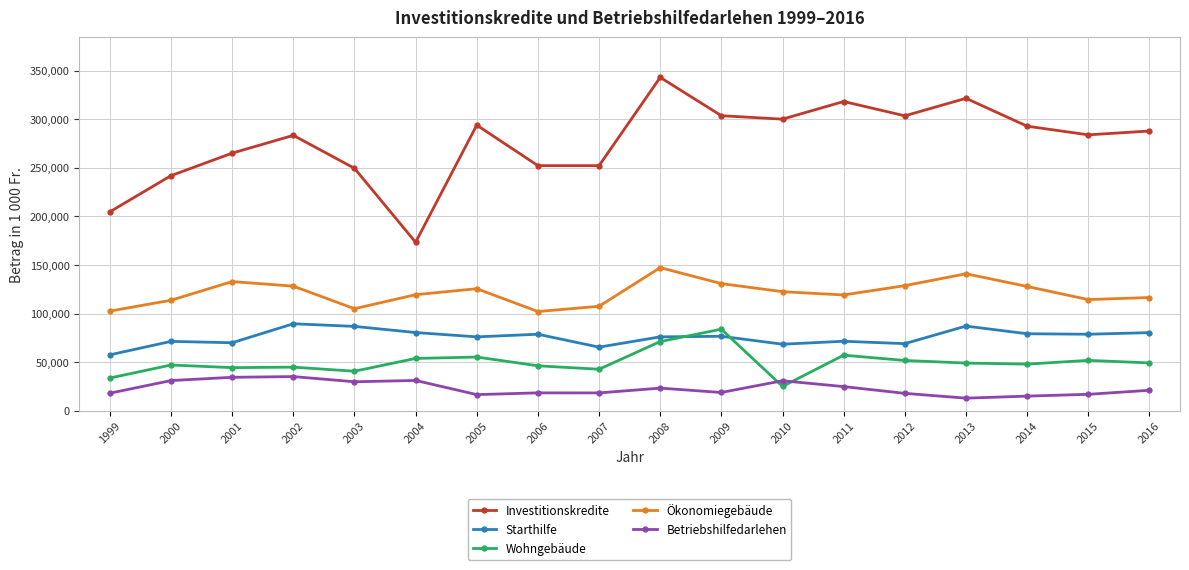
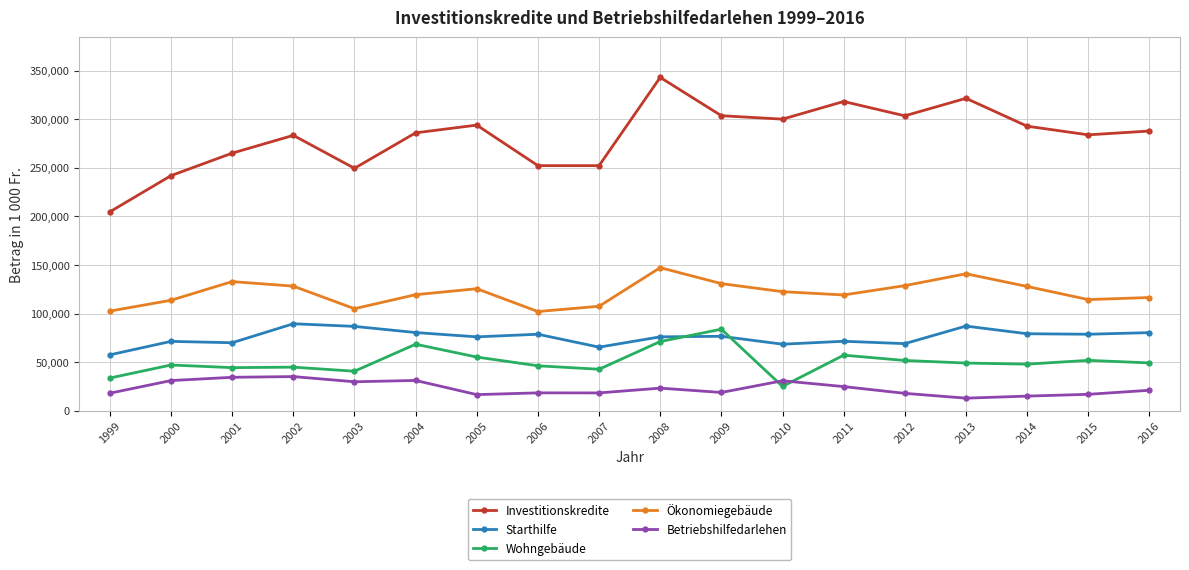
  {
    "Investitionskredite": {
      "1999": "200,000",
      "2000": "240,000",
      "2001": "270,000",
      "2002": "280,000",
      "2003": "250,000",
-     "2004": "170,000",
+     "2004": "290,000",
      "2005": "290,000",
      "2006": "250,000",
      "2007": "250,000",
      "2008": "340,000",
      "2009": "300,000",
      "2010": "300,000",
      "2011": "320,000",
      "2012": "300,000",
      "2013": "320,000",
      "2014": "290,000",
      "2015": "280,000",
      "2016": "290,000"
    },
    "Starthilfe": {
      "1999": "60,000",
      "2000": "70,000",
      "2001": "70,000",
      "2002": "90,000",
      "2003": "90,000",
      "2004": "80,000",
      "2005": "80,000",
      "2006": "80,000",
      "2007": "70,000",
      "2008": "80,000",
      "2009": "80,000",
      "2010": "70,000",
      "2011": "70,000",
      "2012": "70,000",
      "2013": "90,000",
      "2014": "80,000",
      "2015": "80,000",
      "2016": "80,000"
    },
    "Wohngebäude": {
      "1999": "30,000",
      "2000": "50,000",
      "2001": "40,000",
      "2002": "40,000",
      "2003": "40,000",
-     "2004": "50,000",
+     "2004": "70,000",
      "2005": "60,000",
      "2006": "50,000",
      "2007": "40,000",
      "2008": "70,000",
      "2009": "80,000",
      "2010": "30,000",
      "2011": "60,000",
      "2012": "50,000",
      "2013": "50,000",
      "2014": "50,000",
      "2015": "50,000",
      "2016": "50,000"
    },
    "Ökonomiegebäude": {
      "1999": "100,000",
      "2000": "110,000",
      "2001": "130,000",
      "2002": "130,000",
      "2003": "110,000",
      "2004": "120,000",
      "2005": "130,000",
      "2006": "100,000",
      "2007": "110,000",
      "2008": "150,000",
      "2009": "130,000",
      "2010": "120,000",
      "2011": "120,000",
      "2012": "130,000",
      "2013": "140,000",
      "2014": "130,000",
      "2015": "110,000",
      "2016": "120,000"
    },
    "Betriebshilfedarlehen": {
      "1999": "20,000",
      "2000": "30,000",
      "2001": "30,000",
      "2002": "40,000",
      "2003": "30,000",
      "2004": "30,000",
      "2005": "20,000",
      "2006": "20,000",
      "2007": "20,000",
      "2008": "20,000",
      "2009": "20,000",
      "2010": "30,000",
      "2011": "20,000",
      "2012": "20,000",
      "2013": "10,000",
      "2014": "20,000",
      "2015": "20,000",
      "2016": "20,000"
    }
  }
